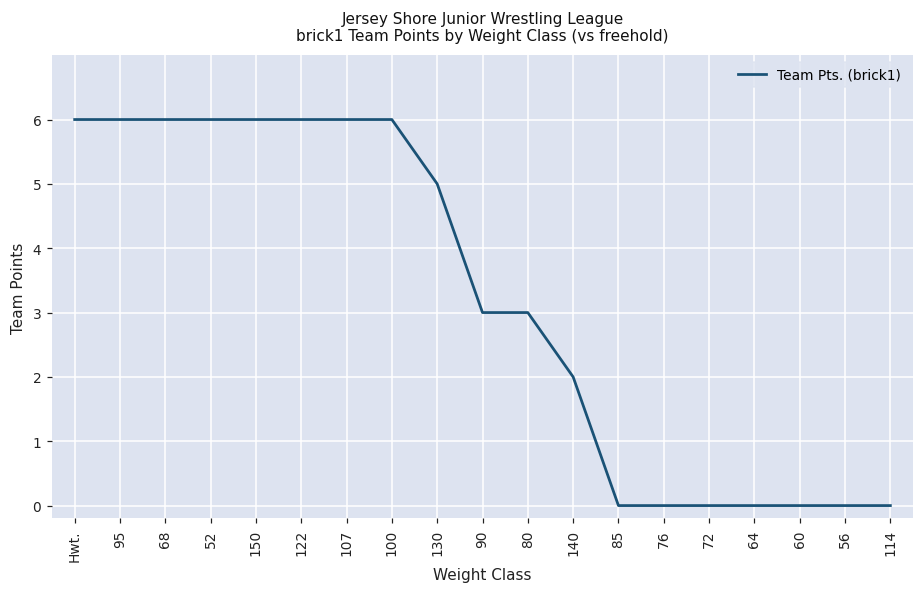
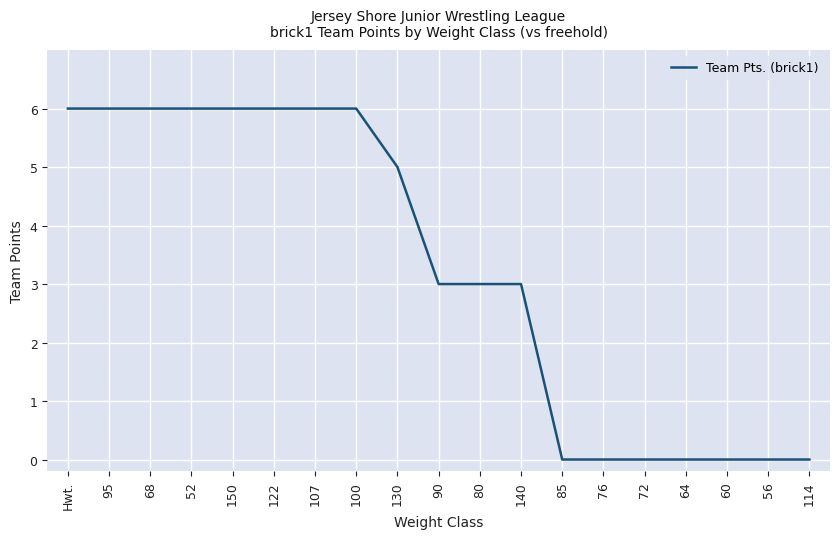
  {
    "Hwt.": 6,
    "95": 6,
    "68": 6,
    "52": 6,
    "150": 6,
    "122": 6,
    "107": 6,
    "100": 6,
    "130": 5,
    "90": 3,
    "80": 3,
-   "140": 2,
+   "140": 3,
    "85": 0,
    "76": 0,
    "72": 0,
    "64": 0,
    "60": 0,
    "56": 0,
    "114": 0
  }
